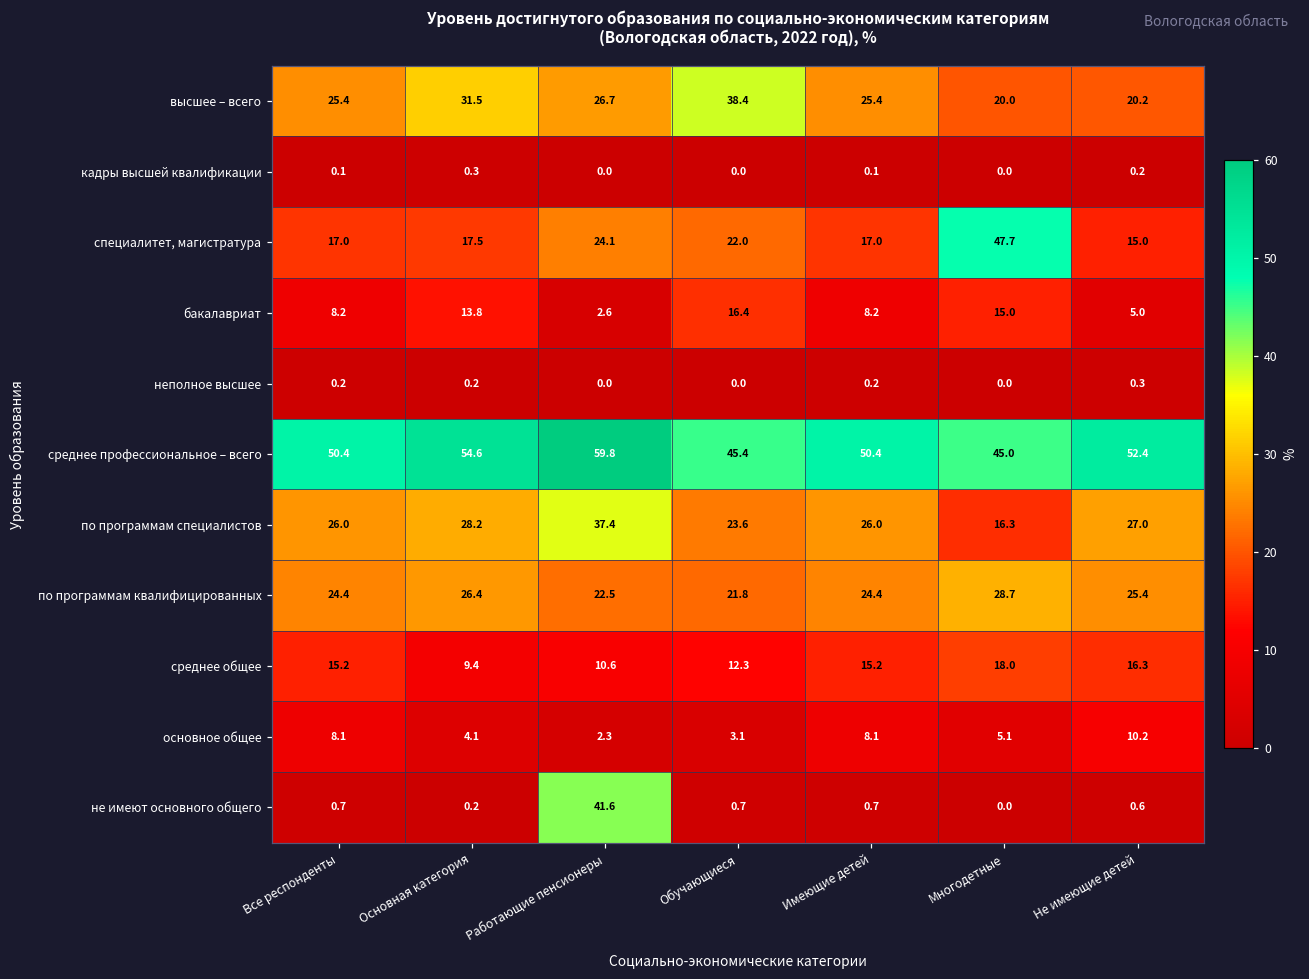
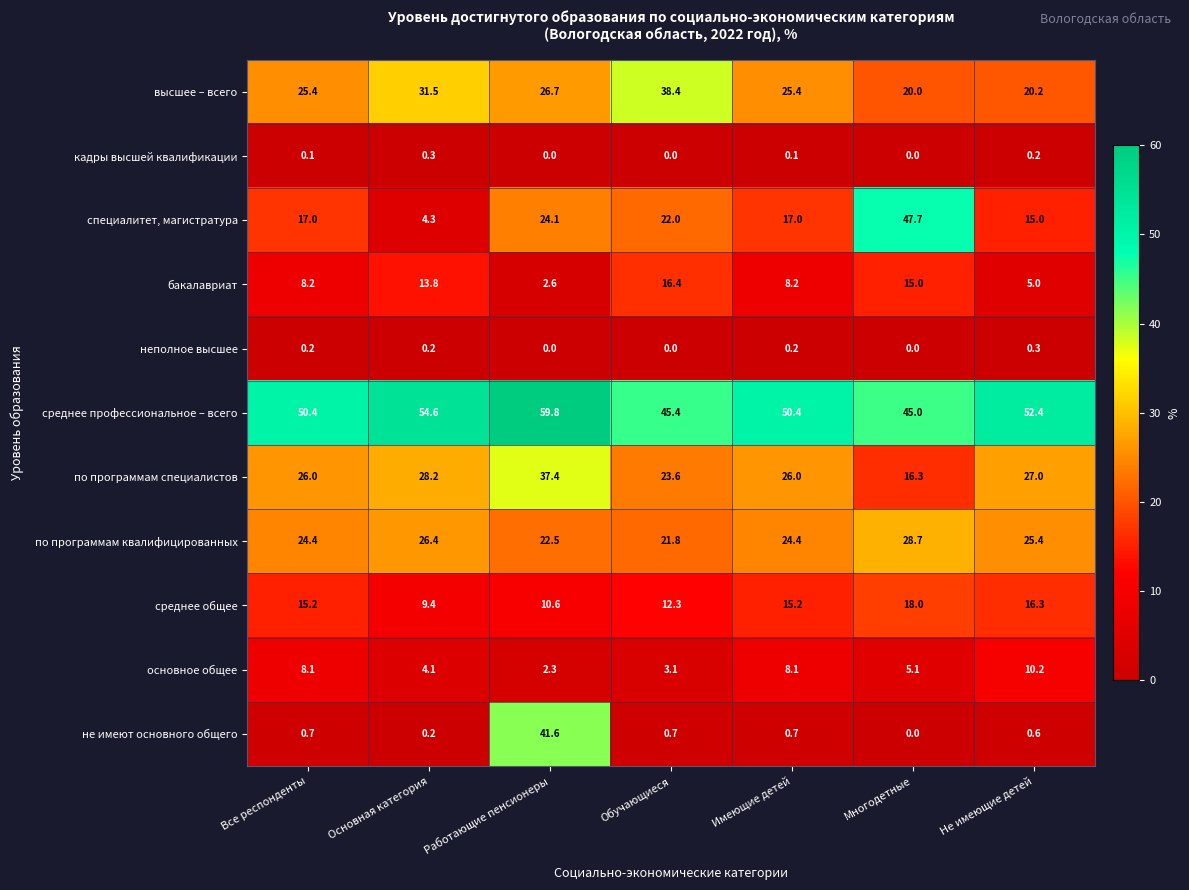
  {
    "высшее – всего": {
      "Все респонденты": 25.4,
      "Основная категория": 31.5,
      "Работающие пенсионеры": 26.7,
      "Обучающиеся": 38.4,
      "Имеющие детей": 25.4,
      "Многодетные": 20.0,
      "Не имеющие детей": 20.2
    },
    "кадры высшей квалификации": {
      "Все респонденты": 0.1,
      "Основная категория": 0.3,
      "Работающие пенсионеры": 0.0,
      "Обучающиеся": 0.0,
      "Имеющие детей": 0.1,
      "Многодетные": 0.0,
      "Не имеющие детей": 0.2
    },
    "специалитет, магистратура": {
      "Все респонденты": 17.0,
-     "Основная категория": 17.5,
+     "Основная категория": 4.3,
      "Работающие пенсионеры": 24.1,
      "Обучающиеся": 22.0,
      "Имеющие детей": 17.0,
      "Многодетные": 47.7,
      "Не имеющие детей": 15.0
    },
    "бакалавриат": {
      "Все респонденты": 8.2,
      "Основная категория": 13.8,
      "Работающие пенсионеры": 2.6,
      "Обучающиеся": 16.4,
      "Имеющие детей": 8.2,
      "Многодетные": 15.0,
      "Не имеющие детей": 5.0
    },
    "неполное высшее": {
      "Все респонденты": 0.2,
      "Основная категория": 0.2,
      "Работающие пенсионеры": 0.0,
      "Обучающиеся": 0.0,
      "Имеющие детей": 0.2,
      "Многодетные": 0.0,
      "Не имеющие детей": 0.3
    },
    "среднее профессиональное – всего": {
      "Все респонденты": 50.4,
      "Основная категория": 54.6,
      "Работающие пенсионеры": 59.8,
      "Обучающиеся": 45.4,
      "Имеющие детей": 50.4,
      "Многодетные": 45.0,
      "Не имеющие детей": 52.4
    },
    "по программам специалистов": {
      "Все респонденты": 26.0,
      "Основная категория": 28.2,
      "Работающие пенсионеры": 37.4,
      "Обучающиеся": 23.6,
      "Имеющие детей": 26.0,
      "Многодетные": 16.3,
      "Не имеющие детей": 27.0
    },
    "по программам квалифицированных": {
      "Все респонденты": 24.4,
      "Основная категория": 26.4,
      "Работающие пенсионеры": 22.5,
      "Обучающиеся": 21.8,
      "Имеющие детей": 24.4,
      "Многодетные": 28.7,
      "Не имеющие детей": 25.4
    },
    "среднее общее": {
      "Все респонденты": 15.2,
      "Основная категория": 9.4,
      "Работающие пенсионеры": 10.6,
      "Обучающиеся": 12.3,
      "Имеющие детей": 15.2,
      "Многодетные": 18.0,
      "Не имеющие детей": 16.3
    },
    "основное общее": {
      "Все респонденты": 8.1,
      "Основная категория": 4.1,
      "Работающие пенсионеры": 2.3,
      "Обучающиеся": 3.1,
      "Имеющие детей": 8.1,
      "Многодетные": 5.1,
      "Не имеющие детей": 10.2
    },
    "не имеют основного общего": {
      "Все респонденты": 0.7,
      "Основная категория": 0.2,
      "Работающие пенсионеры": 41.6,
      "Обучающиеся": 0.7,
      "Имеющие детей": 0.7,
      "Многодетные": 0.0,
      "Не имеющие детей": 0.6
    }
  }
